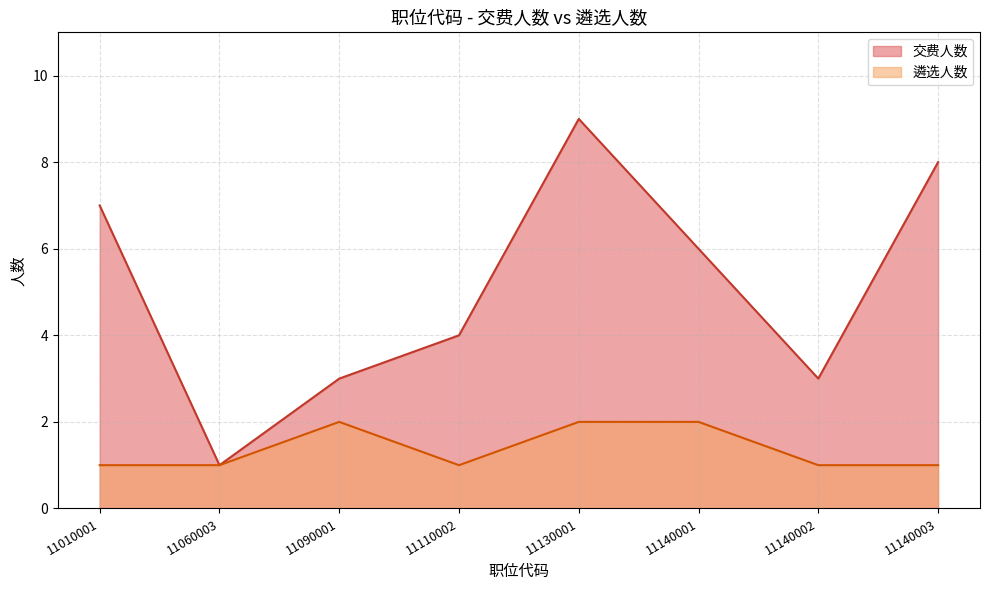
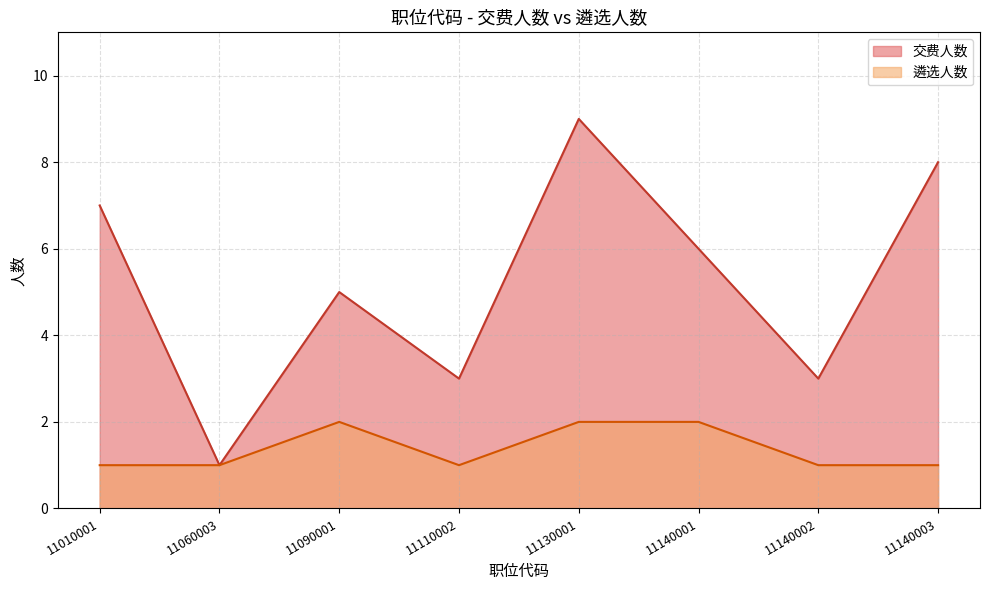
  {
    "交费人数": {
      "11010001": 7,
-     "11090001": 3,
-     "11110002": 4,
+     "11090001": 5,
+     "11110002": 3,
      "11130001": 9,
      "11140001": 6,
      "11140002": 3,
      "11140003": 8
    },
    "遴选人数": {
      "11010001": 1,
      "11090001": 2,
      "11110002": 1,
      "11130001": 2,
      "11140001": 2,
      "11140002": 1,
      "11140003": 1
    }
  }
